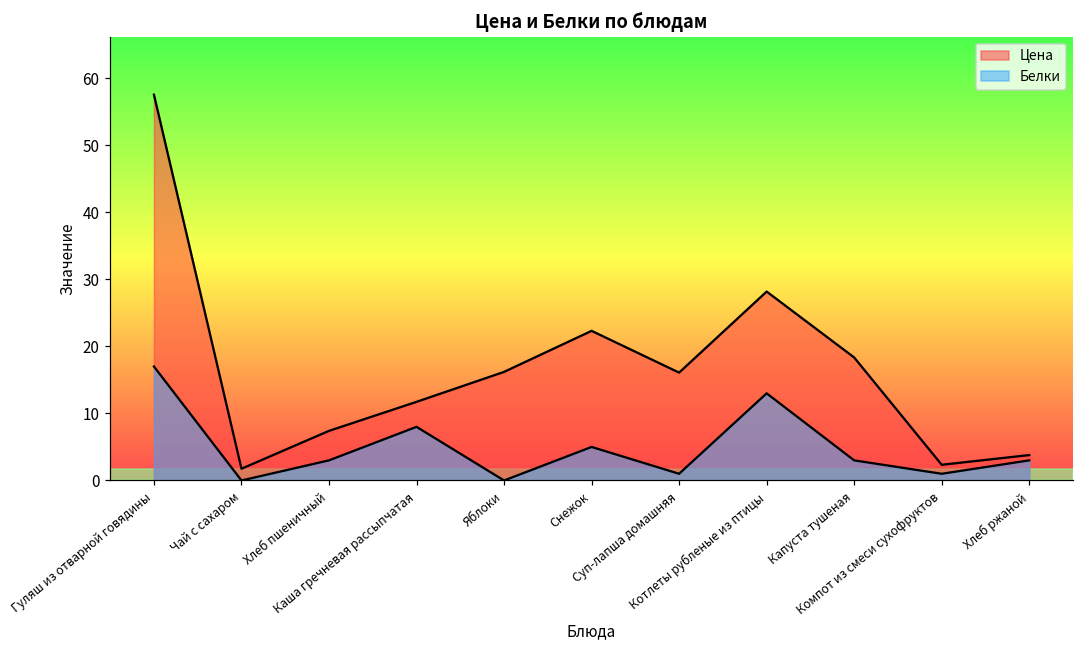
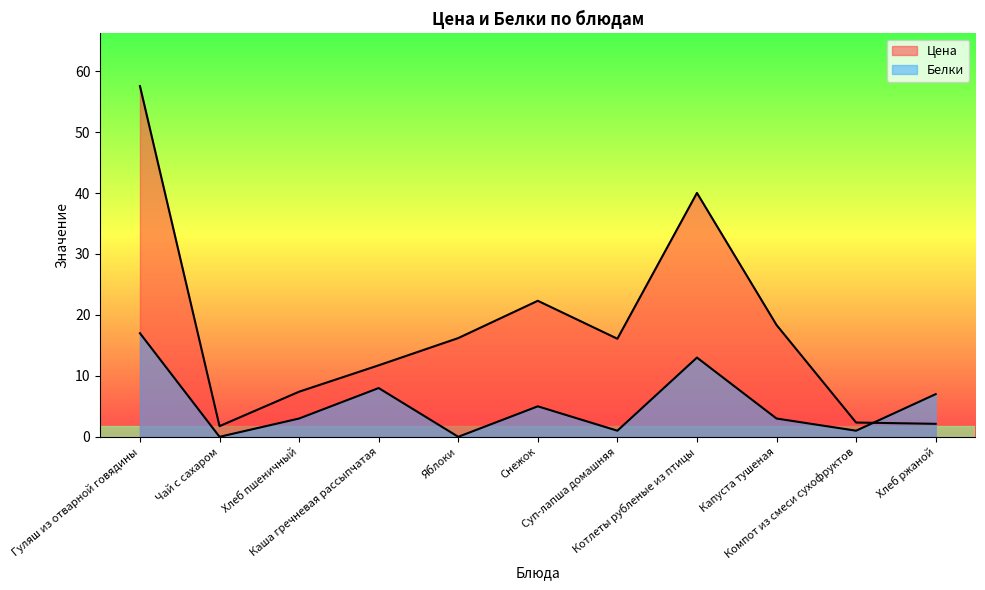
  {
    "Цена": {
      "Гуляш из отварной говядины": 58,
      "Чай с сахаром": 2,
      "Хлеб пшеничный": 7,
      "Каша гречневая рассыпчатая": 12,
      "Яблоки": 16,
      "Снежок": 22,
      "Суп-лапша домашняя": 16,
-     "Котлеты рубленые из птицы": 28,
+     "Котлеты рубленые из птицы": 40,
      "Капуста тушеная": 18,
      "Компот из смеси сухофруктов": 2,
-     "Хлеб ржаной": 4
+     "Хлеб ржаной": 2
    },
    "Белки": {
      "Гуляш из отварной говядины": 17,
      "Хлеб пшеничный": 3,
      "Каша гречневая рассыпчатая": 8,
      "Снежок": 5,
      "Котлеты рубленые из птицы": 13,
      "Капуста тушеная": 3,
-     "Хлеб ржаной": 3
+     "Хлеб ржаной": 7
    }
  }
